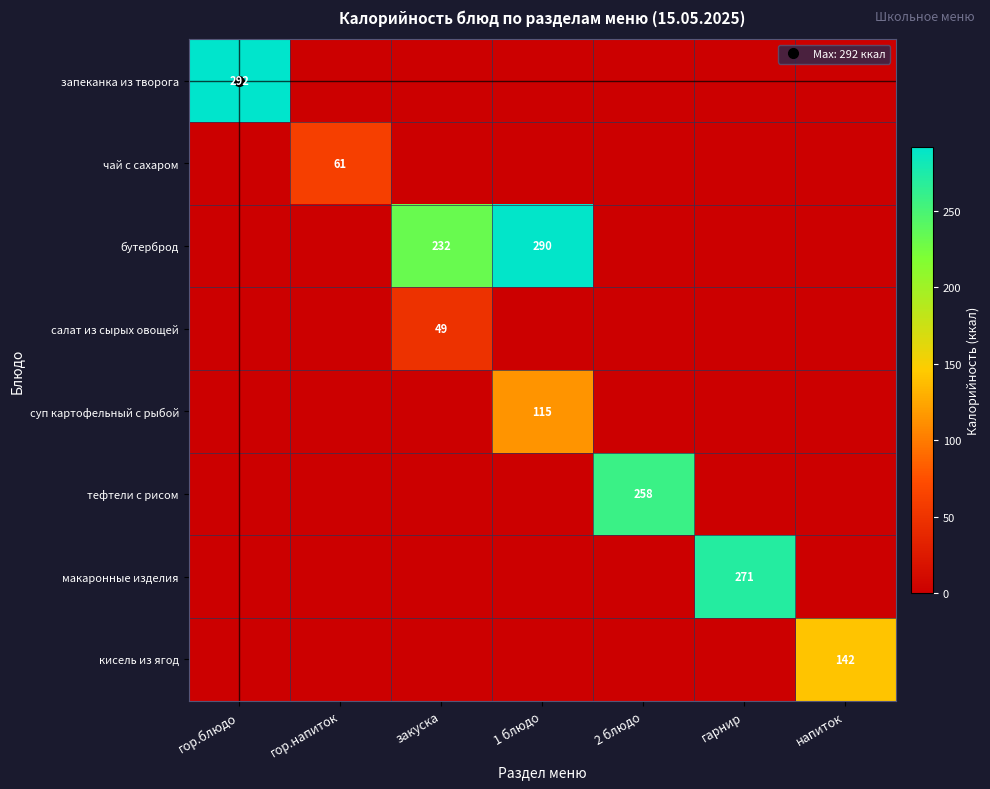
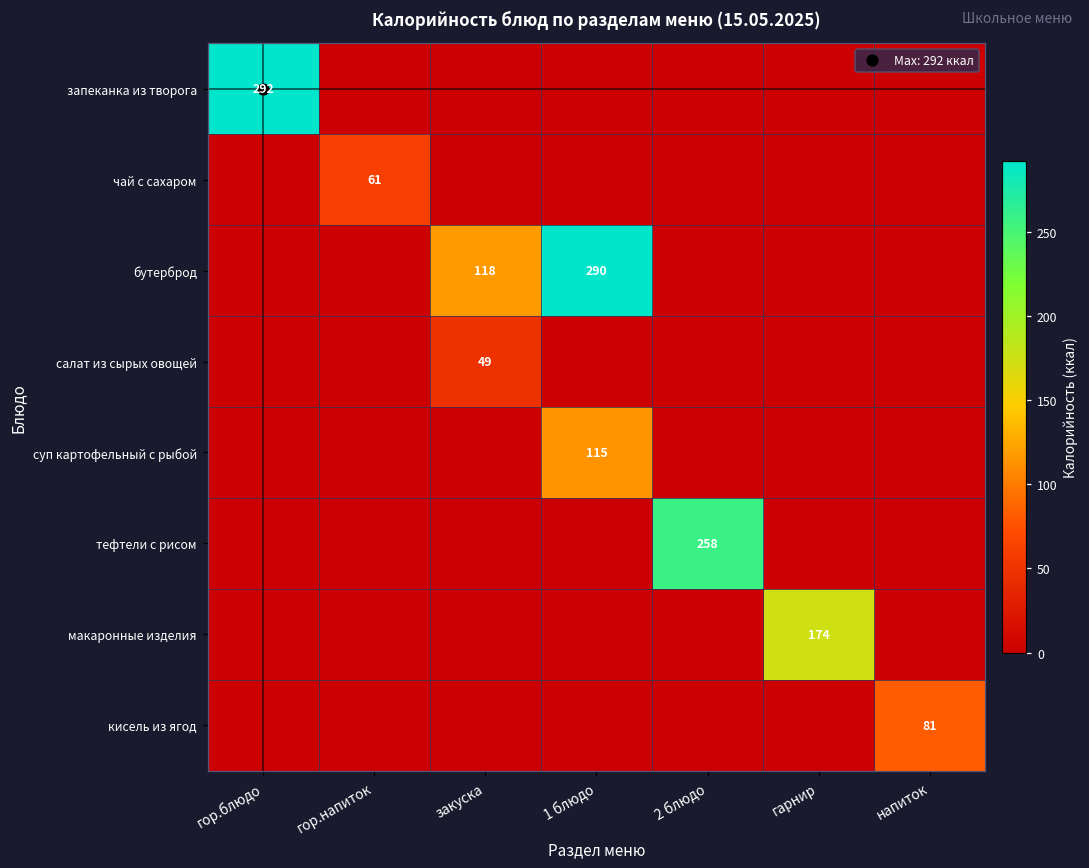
  {
    "чай с сахаром": {
      "гор.напиток": 61
    },
    "бутерброд": {
-     "закуска": 232,
+     "закуска": 118,
      "1 блюдо": 290
    },
    "салат из сырых овощей": {
      "закуска": 49
    },
    "суп картофельный с рыбой": {
      "1 блюдо": 115
    },
    "тефтели с рисом": {
      "2 блюдо": 258
    },
    "макаронные изделия": {
-     "гарнир": 271
+     "гарнир": 174
    },
    "кисель из ягод": {
-     "напиток": 142
+     "напиток": 81
    }
  }
